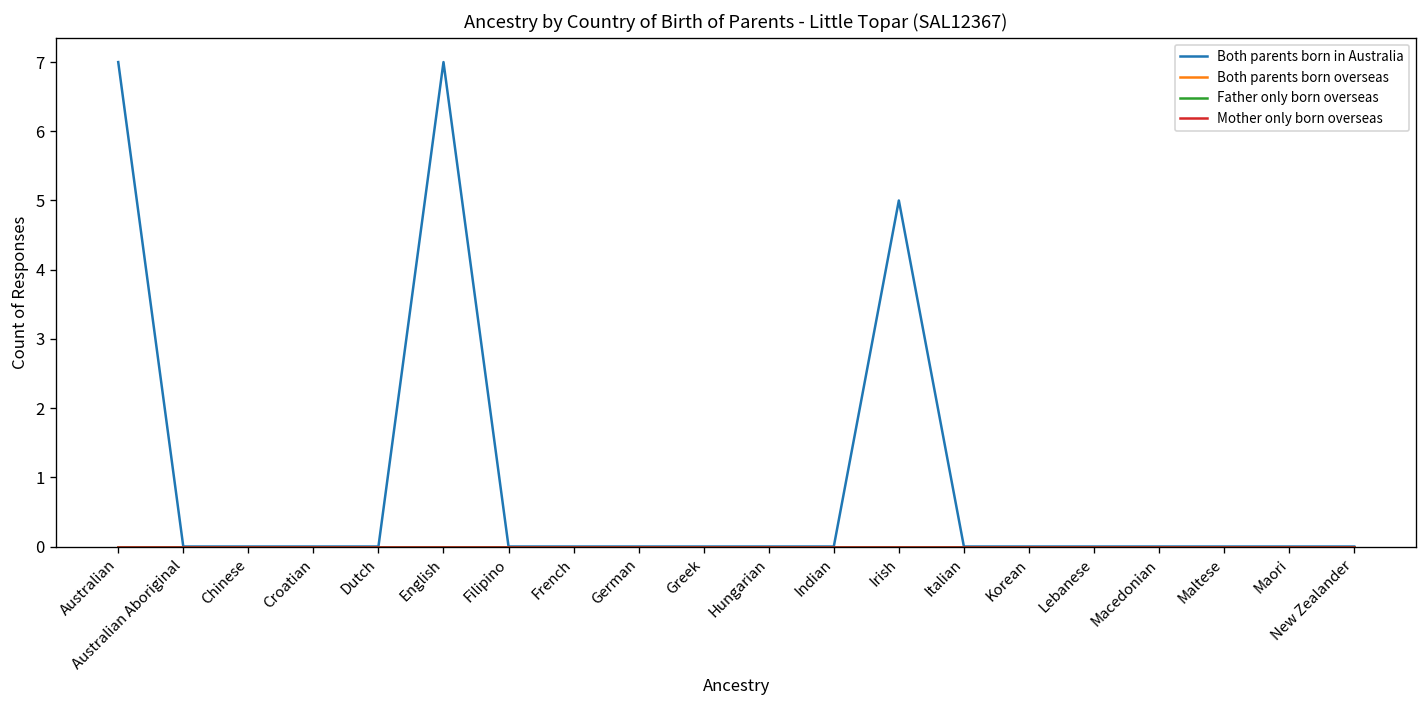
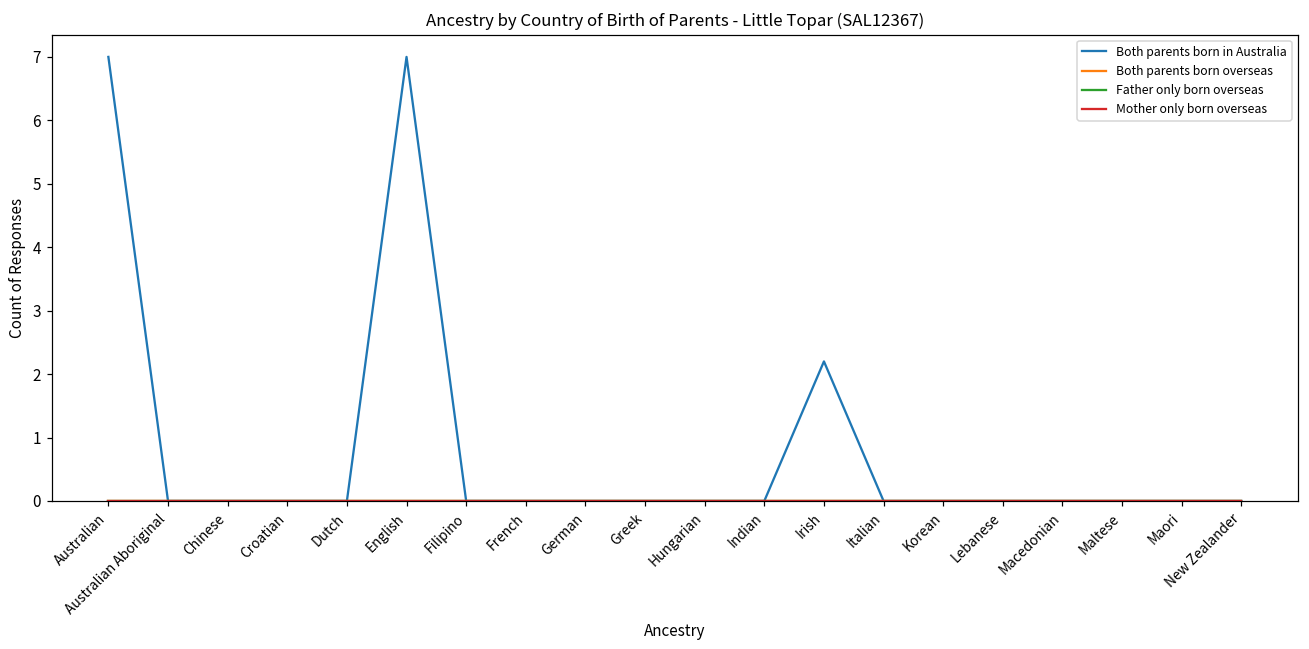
  {
    "Both parents born in Australia": {
      "Australian": 7.0,
      "English": 7.0,
-     "Irish": 5.0
+     "Irish": 2.2
    },
    "Mother only born overseas": {
      "Australian": 0.0,
      "English": 0.0,
      "Irish": 0.0
    }
  }
